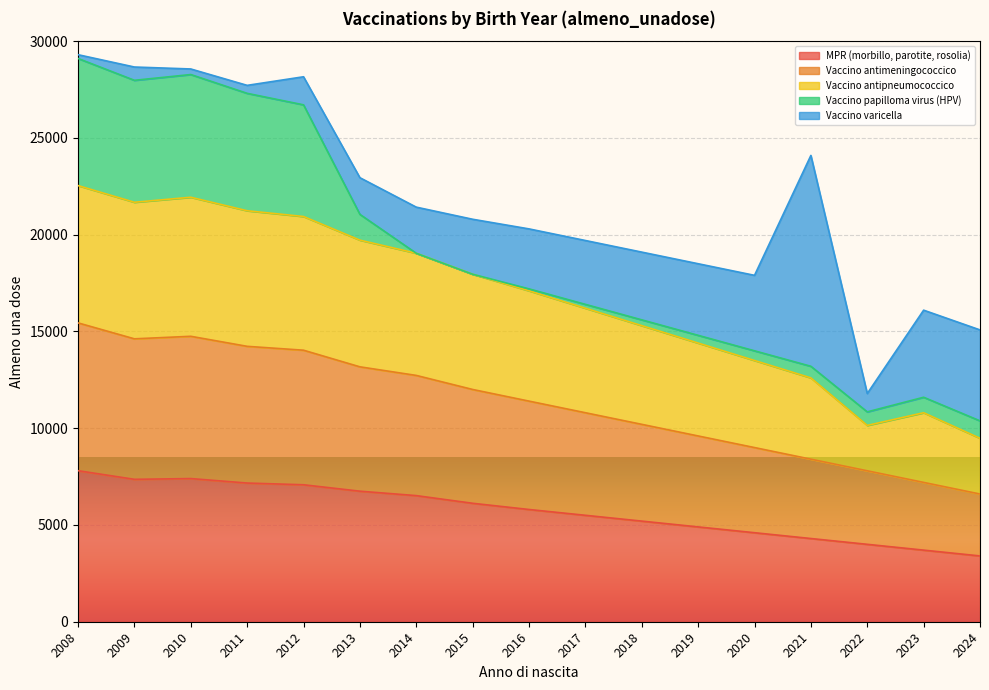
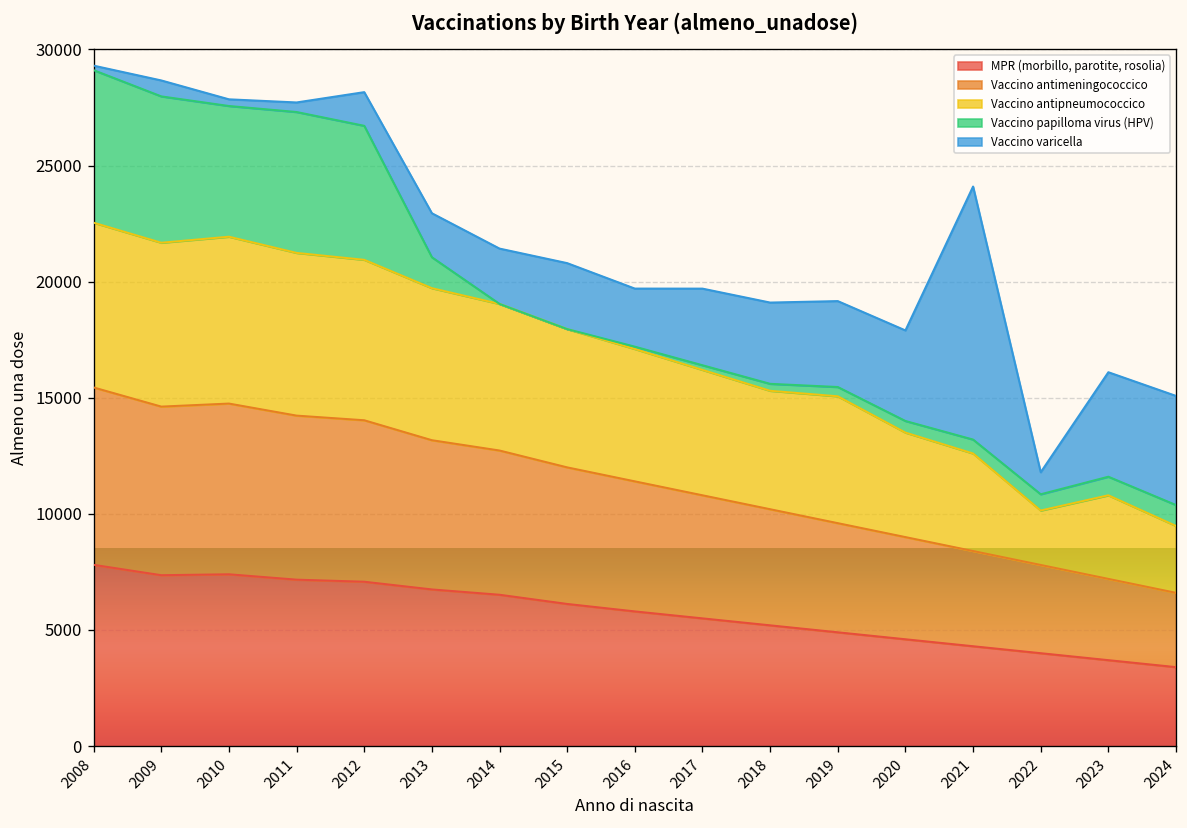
  {
    "Vaccino antipneumococcico": {
      "2008": 7100,
      "2009": 7100,
      "2010": 7200,
      "2011": 7000,
      "2012": 6900,
      "2013": 6500,
      "2017": 5400,
      "2018": 5100,
-     "2019": 4800,
+     "2019": 5500,
      "2020": 4500,
      "2021": 4200,
      "2022": 2300,
      "2023": 3600,
      "2024": 2900
    },
    "Vaccino papilloma virus (HPV)": {
      "2008": 6600,
      "2009": 6300,
-     "2010": 6300,
+     "2010": 5600,
      "2011": 6100,
      "2012": 5800,
      "2013": 1300,
      "2017": 200,
      "2018": 300,
      "2019": 400,
      "2020": 500,
      "2021": 600,
      "2022": 700,
      "2023": 800,
      "2024": 900
    },
    "Vaccino varicella": {
      "2008": 200,
      "2009": 700,
      "2010": 300,
      "2011": 400,
      "2012": 1500,
      "2013": 1900,
      "2014": 2400,
      "2015": 2800,
-     "2016": 3100,
+     "2016": 2500,
      "2017": 3300,
      "2018": 3500,
      "2019": 3700,
      "2020": 3900,
      "2021": 10900,
      "2022": 900,
      "2023": 4500,
      "2024": 4700
    }
  }
